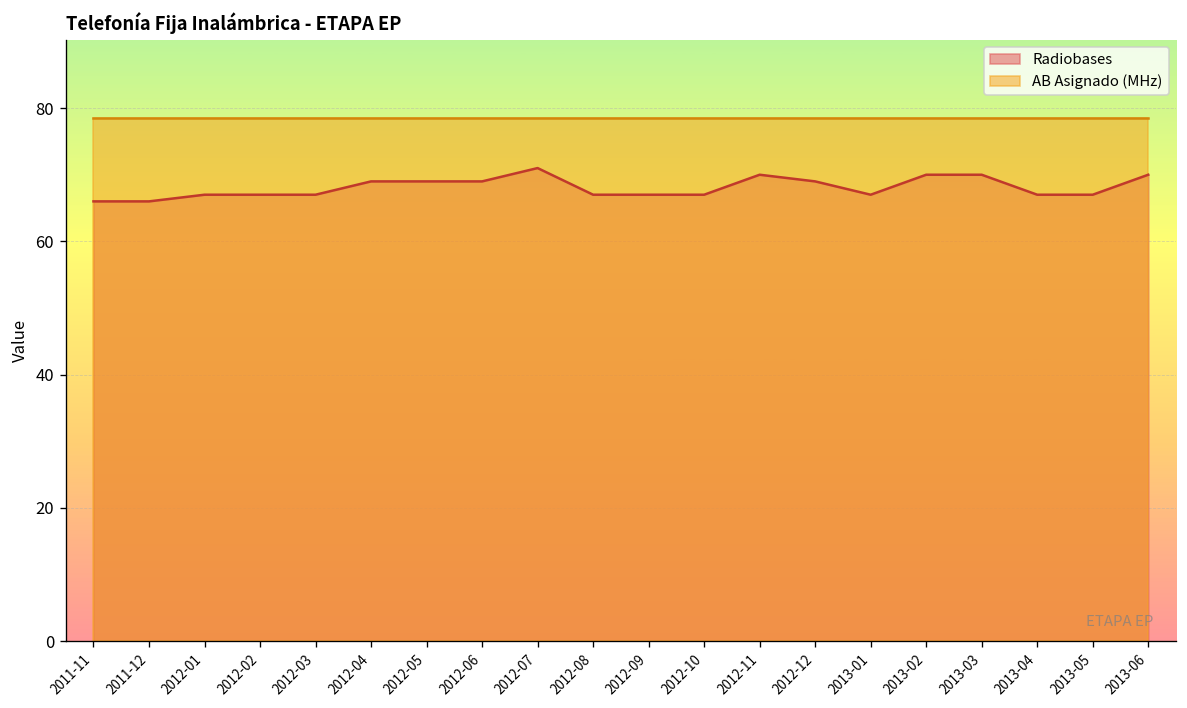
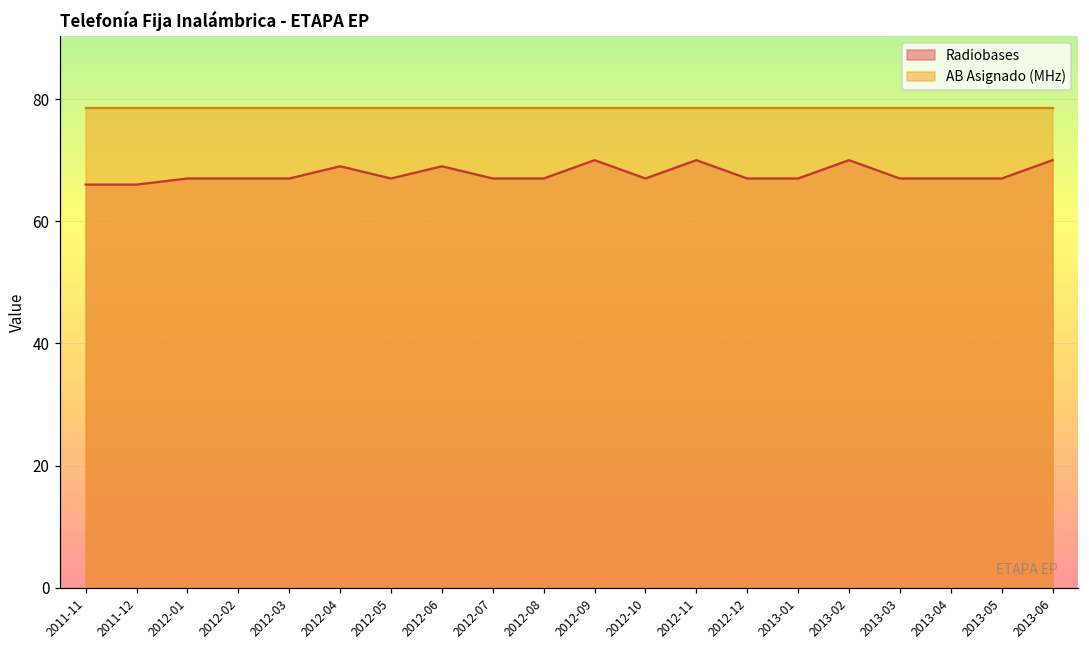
  {
    "Radiobases": {
      "2011-11": 66,
      "2011-12": 66,
      "2012-01": 67,
      "2012-02": 67,
      "2012-03": 67,
      "2012-04": 69,
-     "2012-05": 69,
+     "2012-05": 67,
      "2012-06": 69,
-     "2012-07": 71,
+     "2012-07": 67,
      "2012-08": 67,
-     "2012-09": 67,
+     "2012-09": 70,
      "2012-10": 67,
      "2012-11": 70,
-     "2012-12": 69,
+     "2012-12": 67,
      "2013-01": 67,
      "2013-02": 70,
-     "2013-03": 70,
+     "2013-03": 67,
      "2013-04": 67,
      "2013-05": 67,
      "2013-06": 70
    },
    "AB Asignado (MHz)": {
      "2011-11": 79,
      "2011-12": 79,
      "2012-01": 79,
      "2012-02": 79,
      "2012-03": 79,
      "2012-04": 79,
      "2012-05": 79,
      "2012-06": 79,
      "2012-07": 79,
      "2012-08": 79,
      "2012-09": 79,
      "2012-10": 79,
      "2012-11": 79,
      "2012-12": 79,
      "2013-01": 79,
      "2013-02": 79,
      "2013-03": 79,
      "2013-04": 79,
      "2013-05": 79,
      "2013-06": 79
    }
  }
